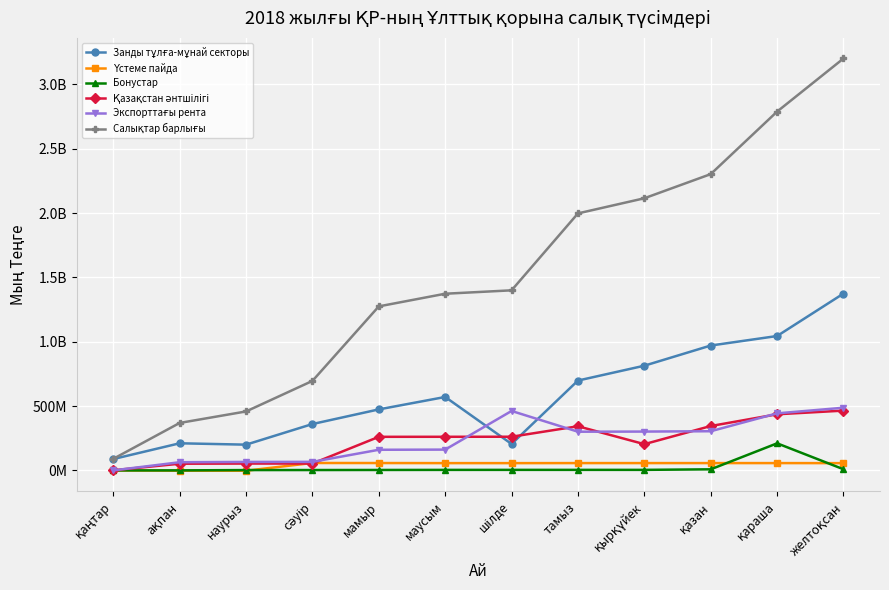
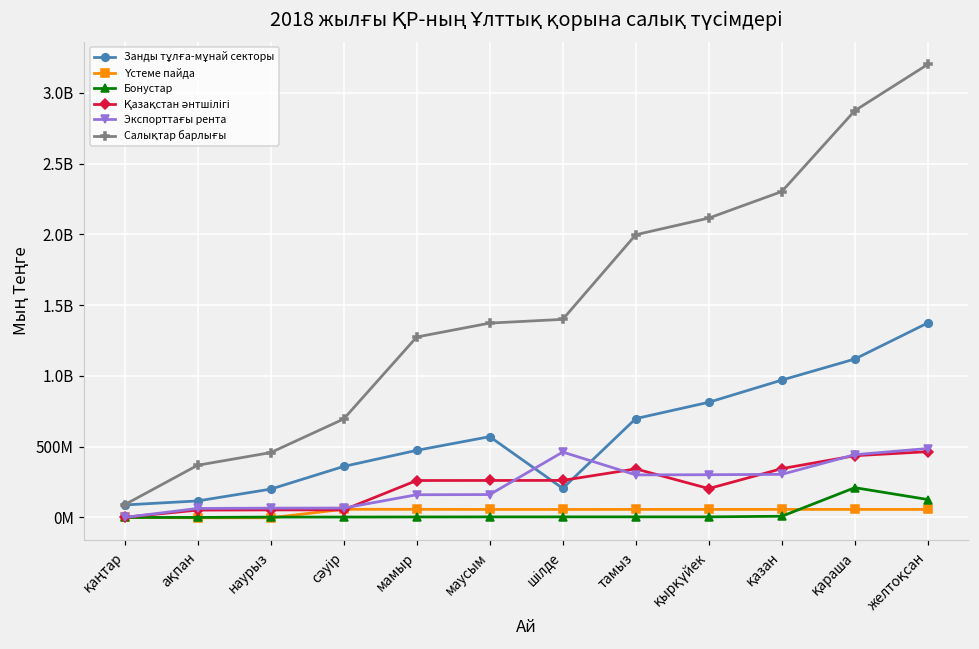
  {
    "Занды тұлға-мұнай секторы": {
-     "ақпан": 210000000,
+     "ақпан": 120000000,
      "наурыз": 200000000,
      "cәуір": 360000000,
      "мамыр": 470000000,
      "маусым": 570000000,
      "шілде": 210000000,
      "тамыз": 700000000,
      "қырқүйек": 810000000,
      "қазан": 970000000,
-     "қараша": 1040000000,
+     "қараша": 1120000000,
      "желтоқсан": 1370000000
    },
    "Үстеме пайда": {
      "мамыр": 60000000,
      "маусым": 60000000,
      "шілде": 60000000,
      "тамыз": 60000000,
      "қырқүйек": 60000000,
      "қазан": 60000000,
      "қараша": 60000000,
      "желтоқсан": 60000000
    },
    "Бонустар": {
      "cәуір": 0,
      "мамыр": 0,
      "маусым": 0,
      "шілде": 0,
      "тамыз": 0,
      "қырқүйек": 0,
      "қазан": 10000000,
      "қараша": 210000000,
-     "желтоқсан": 10000000
+     "желтоқсан": 130000000
    },
    "Қазақстан әнтшілігі": {
      "мамыр": 260000000,
      "маусым": 260000000,
      "шілде": 260000000,
      "тамыз": 340000000,
      "қырқүйек": 200000000,
      "қазан": 340000000,
      "желтоқсан": 460000000
    },
    "Экспорттағы рента": {
      "мамыр": 160000000,
      "маусым": 160000000,
      "шілде": 460000000,
      "тамыз": 300000000,
      "қырқүйек": 300000000,
      "қазан": 300000000,
      "желтоқсан": 490000000
    },
    "Салықтар барлығы": {
      "ақпан": 370000000,
      "наурыз": 460000000,
      "cәуір": 700000000,
      "мамыр": 1270000000,
      "маусым": 1370000000,
      "шілде": 1400000000,
      "тамыз": 2000000000,
      "қырқүйек": 2110000000,
      "қазан": 2300000000,
-     "қараша": 2790000000,
+     "қараша": 2870000000,
      "желтоқсан": 3200000000
    }
  }
